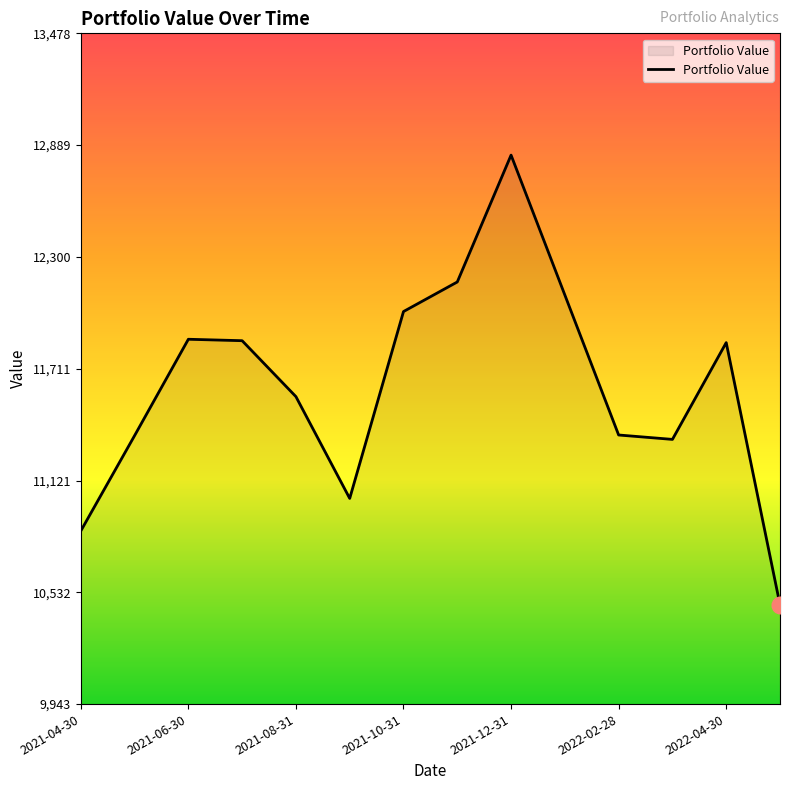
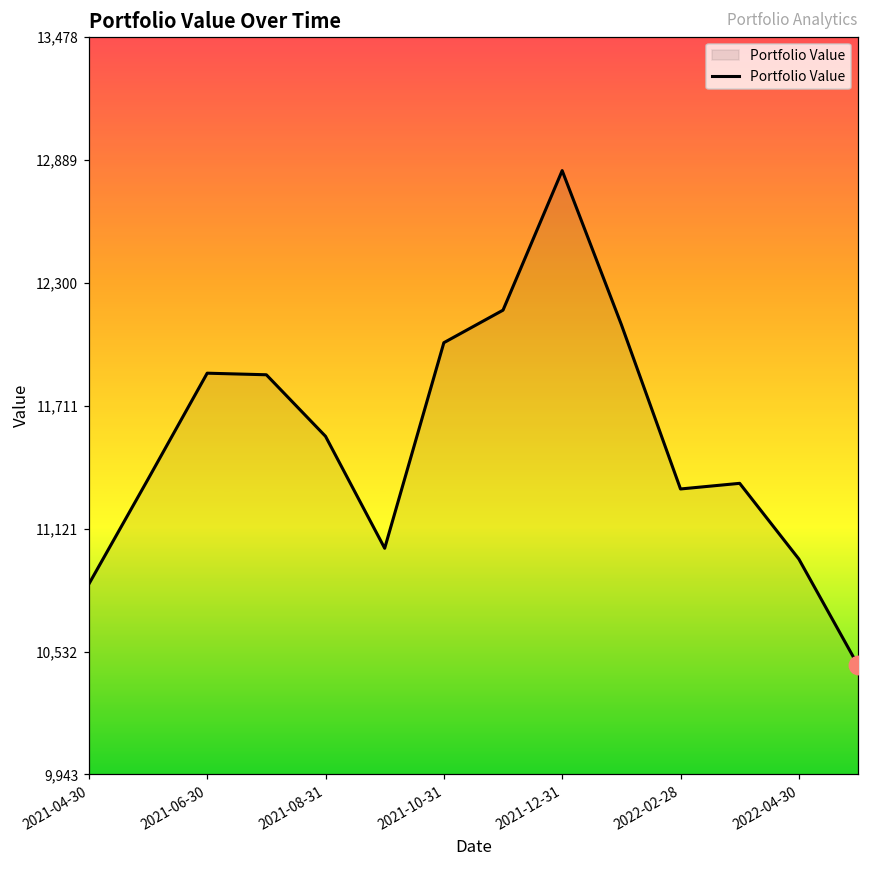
  {
    "Portfolio Value": {
      "2021-04-30": "10,860",
      "2021-06-30": "11,870",
      "2021-08-31": "11,560",
      "2021-10-31": "12,010",
      "2021-12-31": "12,840",
-     "2022-02-28": "11,360",
-     "2022-04-30": "11,850"
+     "2022-02-28": "11,310",
+     "2022-04-30": "10,980"
    }
  }
